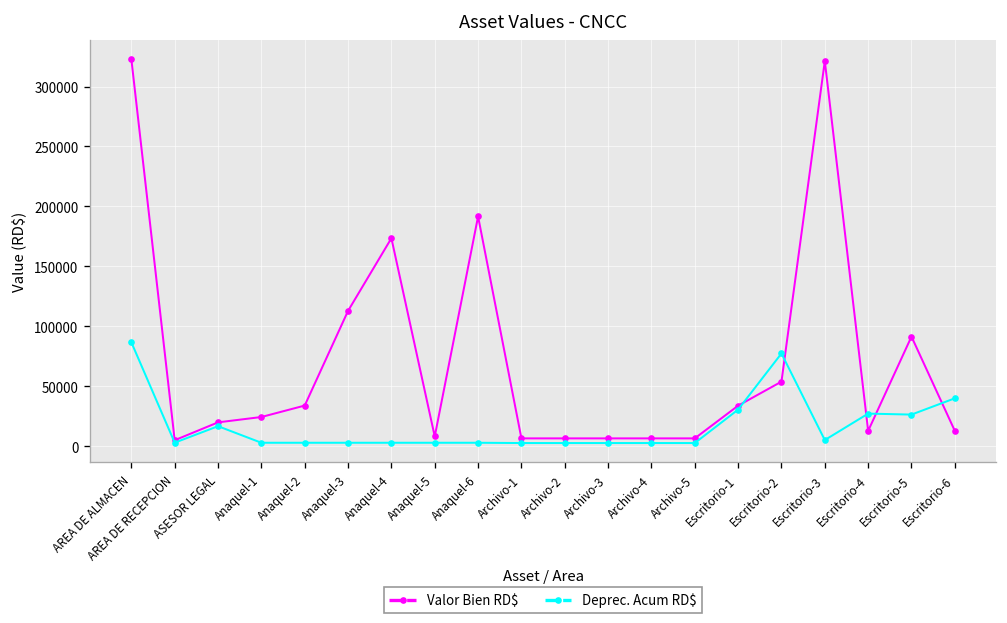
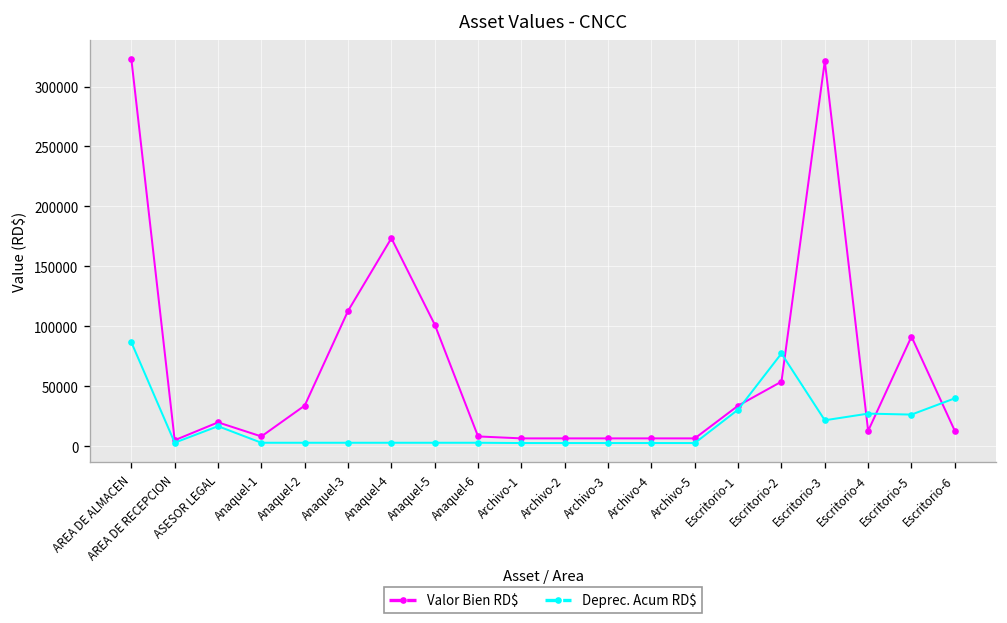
  {
    "Valor Bien RD$": {
      "AREA DE ALMACEN": 320000,
      "ASESOR LEGAL": 20000,
-     "Anaquel-1": 20000,
+     "Anaquel-1": 10000,
      "Anaquel-2": 30000,
      "Anaquel-3": 110000,
      "Anaquel-4": 170000,
-     "Anaquel-5": 10000,
-     "Anaquel-6": 190000,
+     "Anaquel-5": 100000,
+     "Anaquel-6": 10000,
      "Archivo-1": 10000,
      "Archivo-2": 10000,
      "Archivo-3": 10000,
      "Archivo-4": 10000,
      "Archivo-5": 10000,
      "Escritorio-1": 30000,
      "Escritorio-2": 50000,
      "Escritorio-3": 320000,
      "Escritorio-4": 10000,
      "Escritorio-5": 90000,
      "Escritorio-6": 10000
    },
    "Deprec. Acum RD$": {
      "AREA DE ALMACEN": 90000,
      "ASESOR LEGAL": 20000,
      "Anaquel-1": 0,
      "Anaquel-2": 0,
      "Anaquel-3": 0,
      "Anaquel-4": 0,
      "Anaquel-5": 0,
      "Anaquel-6": 0,
      "Archivo-1": 0,
      "Archivo-2": 0,
      "Archivo-3": 0,
      "Archivo-4": 0,
      "Archivo-5": 0,
      "Escritorio-1": 30000,
      "Escritorio-2": 80000,
-     "Escritorio-3": 10000,
+     "Escritorio-3": 20000,
      "Escritorio-4": 30000,
      "Escritorio-5": 30000,
      "Escritorio-6": 40000
    }
  }
